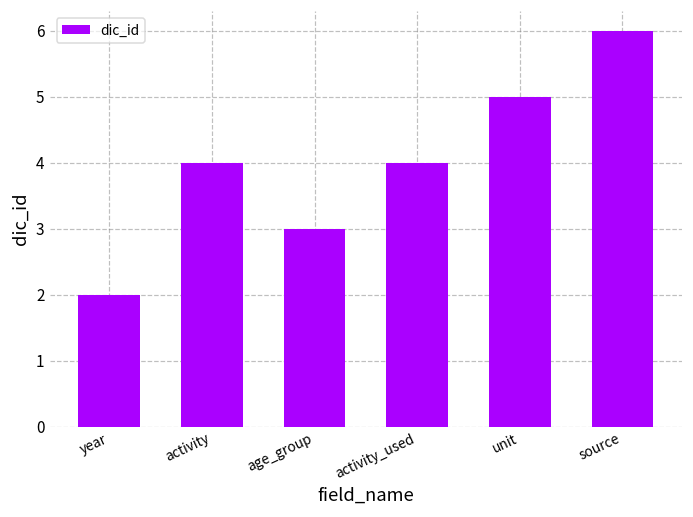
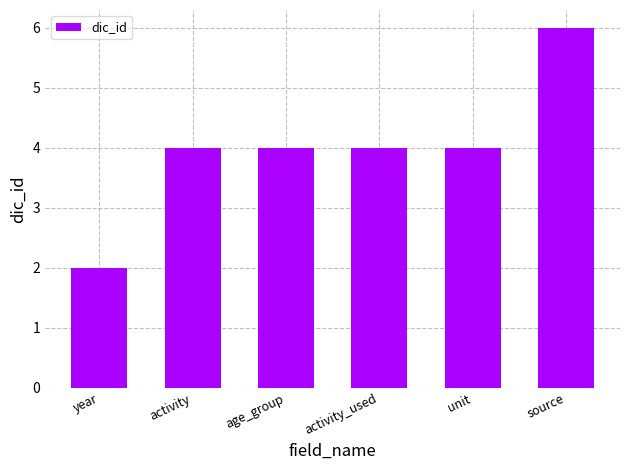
  {
    "year": 2,
    "activity": 4,
-   "age_group": 3,
+   "age_group": 4,
    "activity_used": 4,
-   "unit": 5,
+   "unit": 4,
    "source": 6
  }
